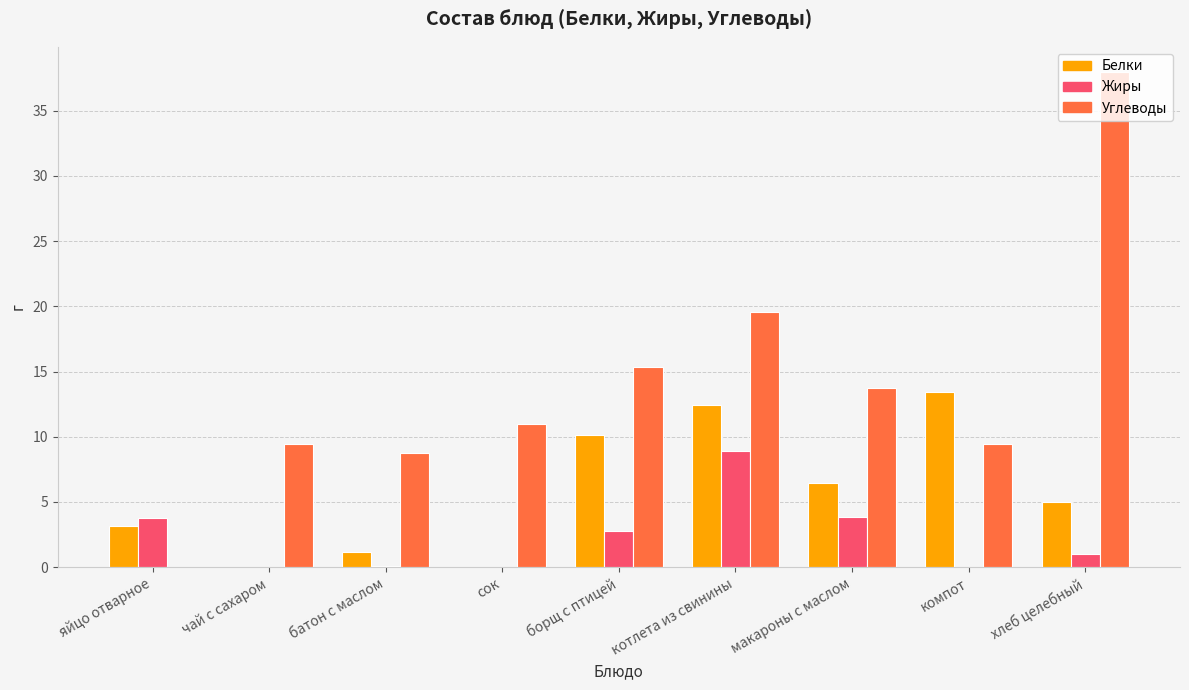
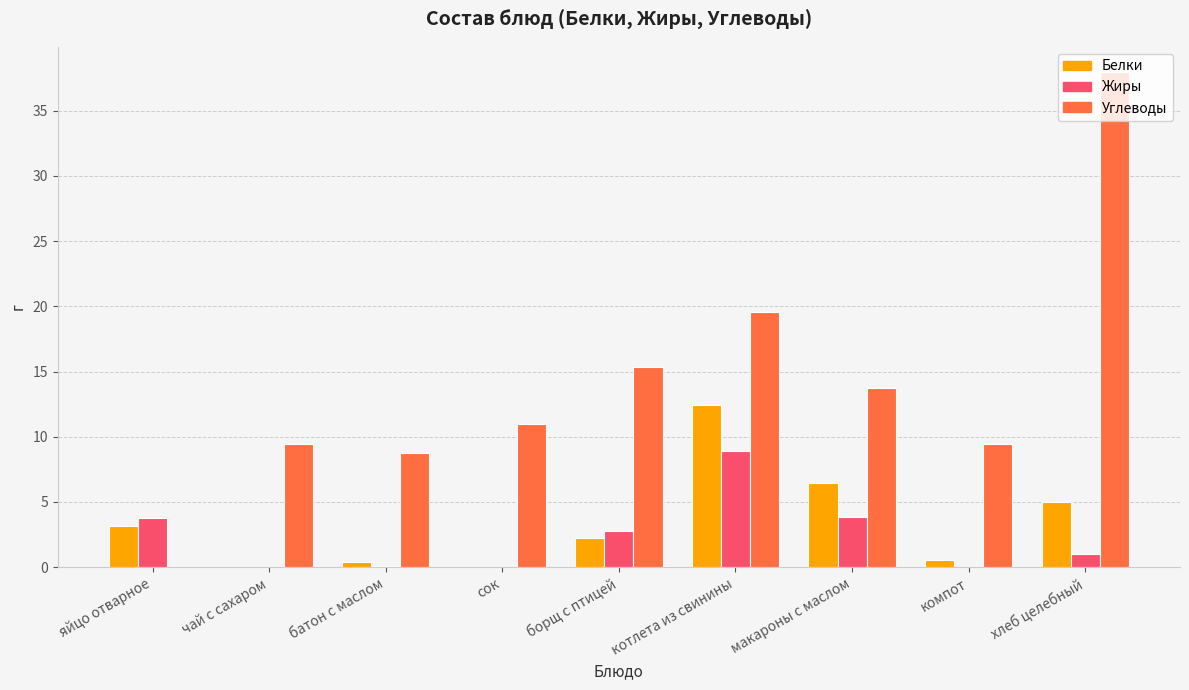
  {
    "Белки": {
      "яйцо отварное": 3.2,
      "чай с сахаром": 0.0,
-     "батон с маслом": 1.1,
+     "батон с маслом": 0.4,
      "сок": 0.0,
-     "борщ с птицей": 10.1,
+     "борщ с птицей": 2.2,
      "котлета из свинины": 12.5,
      "макароны с маслом": 6.5,
-     "компот": 13.5,
+     "компот": 0.5,
      "хлеб целебный": 5.0
    }
  }
